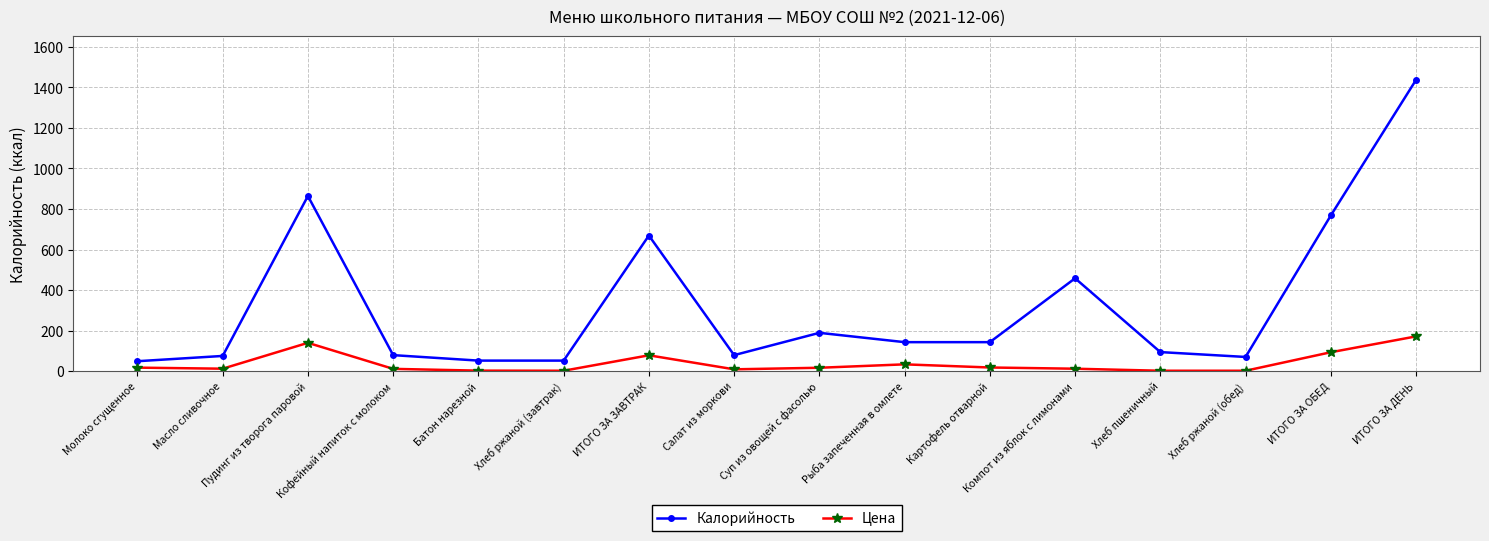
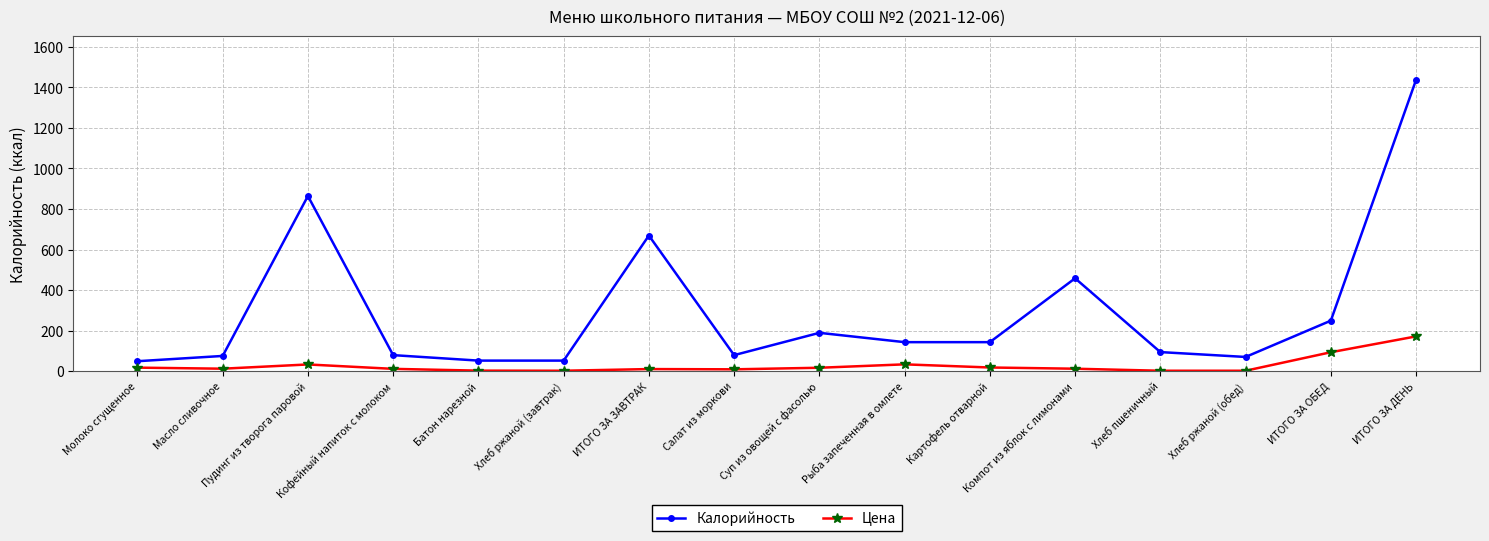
  {
    "Калорийность": {
      "Молоко сгущенное": 50,
      "Масло сливочное": 80,
      "Пудинг из творога паровой": 860,
      "Кофейный напиток с молоком": 80,
      "Батон нарезной": 50,
      "Хлеб ржаной (завтрак)": 50,
      "ИТОГО ЗА ЗАВТРАК": 670,
      "Салат из моркови": 80,
      "Суп из овощей с фасолью": 190,
      "Рыба запеченная в омлете": 140,
      "Картофель отварной": 140,
      "Компот из яблок с лимонами": 460,
      "Хлеб пшеничный": 90,
      "Хлеб ржаной (обед)": 70,
-     "ИТОГО ЗА ОБЕД": 770,
+     "ИТОГО ЗА ОБЕД": 250,
      "ИТОГО ЗА ДЕНЬ": 1440
    },
    "Цена": {
      "Молоко сгущенное": 20,
      "Масло сливочное": 10,
-     "Пудинг из творога паровой": 140,
+     "Пудинг из творога паровой": 30,
      "Кофейный напиток с молоком": 10,
      "Батон нарезной": 0,
      "Хлеб ржаной (завтрак)": 0,
-     "ИТОГО ЗА ЗАВТРАК": 80,
+     "ИТОГО ЗА ЗАВТРАК": 10,
      "Салат из моркови": 10,
      "Суп из овощей с фасолью": 20,
      "Рыба запеченная в омлете": 30,
      "Картофель отварной": 20,
      "Компот из яблок с лимонами": 10,
      "Хлеб пшеничный": 0,
      "Хлеб ржаной (обед)": 0,
      "ИТОГО ЗА ОБЕД": 90,
      "ИТОГО ЗА ДЕНЬ": 170
    }
  }
